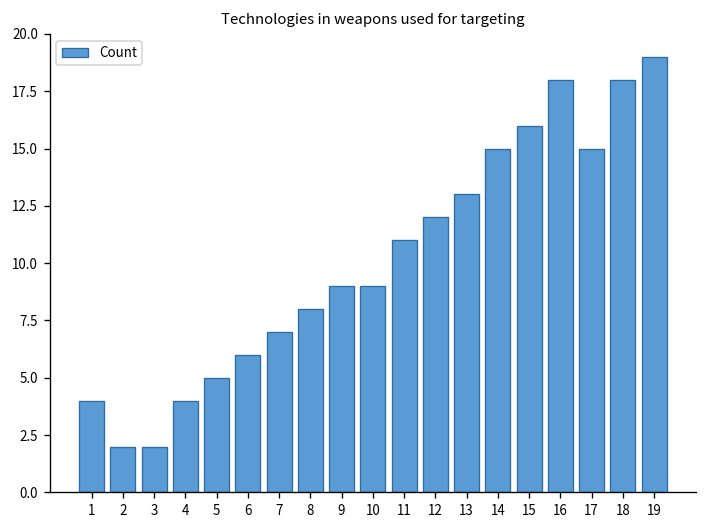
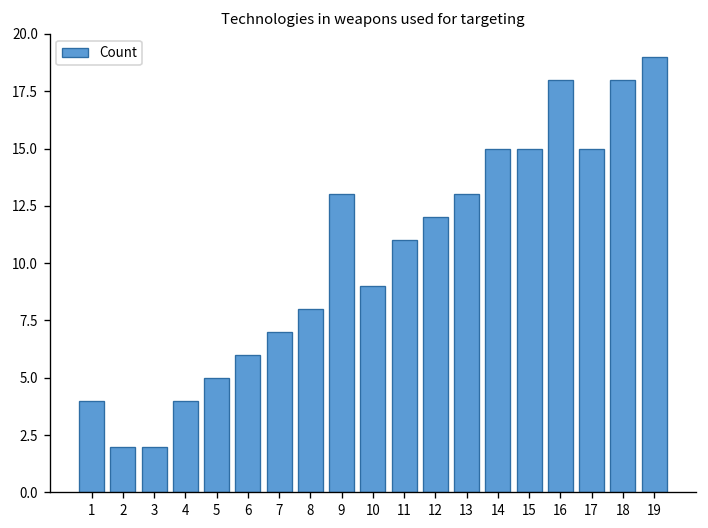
  {
    "1": 4,
    "2": 2,
    "3": 2,
    "4": 4,
    "5": 5,
    "6": 6,
    "7": 7,
    "8": 8,
-   "9": 9,
+   "9": 13,
    "10": 9,
    "11": 11,
    "12": 12,
    "13": 13,
    "14": 15,
-   "15": 16,
+   "15": 15,
    "16": 18,
    "17": 15,
    "18": 18,
    "19": 19
  }
